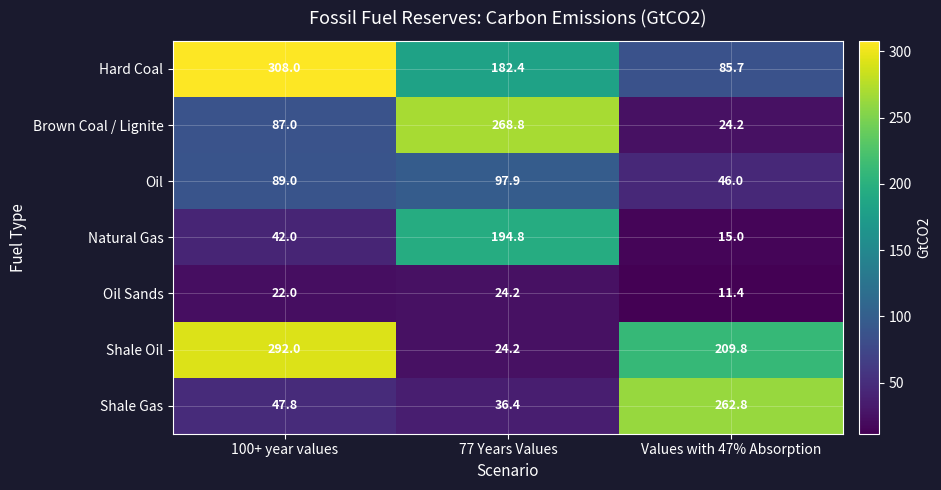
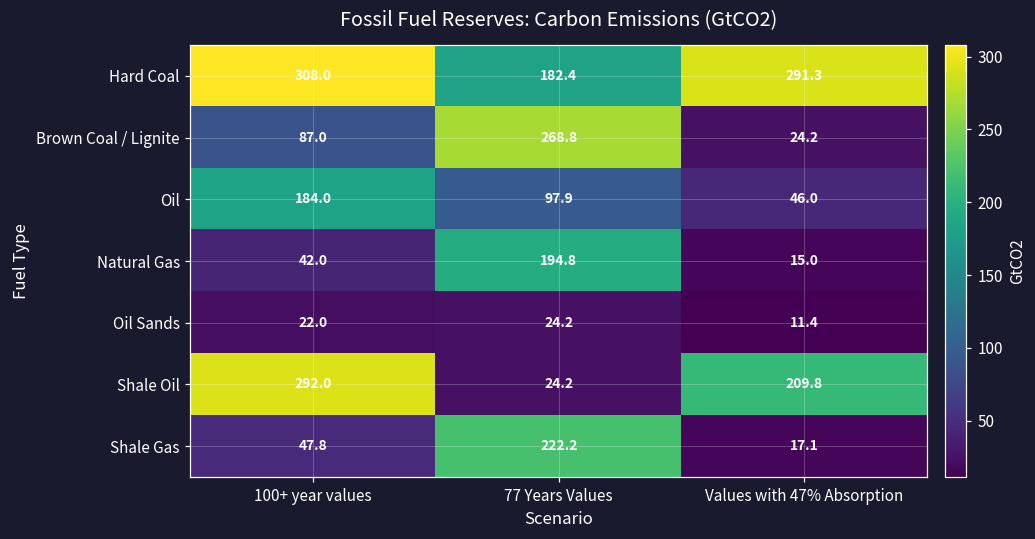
  {
    "Hard Coal": {
      "100+ year values": 308.0,
      "77 Years Values": 182.4,
-     "Values with 47% Absorption": 85.7
+     "Values with 47% Absorption": 291.3
    },
    "Brown Coal / Lignite": {
      "100+ year values": 87.0,
      "77 Years Values": 268.8,
      "Values with 47% Absorption": 24.2
    },
    "Oil": {
-     "100+ year values": 89.0,
+     "100+ year values": 184.0,
      "77 Years Values": 97.9,
      "Values with 47% Absorption": 46.0
    },
    "Natural Gas": {
      "100+ year values": 42.0,
      "77 Years Values": 194.8,
      "Values with 47% Absorption": 15.0
    },
    "Oil Sands": {
      "100+ year values": 22.0,
      "77 Years Values": 24.2,
      "Values with 47% Absorption": 11.4
    },
    "Shale Oil": {
      "100+ year values": 292.0,
      "77 Years Values": 24.2,
      "Values with 47% Absorption": 209.8
    },
    "Shale Gas": {
      "100+ year values": 47.8,
-     "77 Years Values": 36.4,
-     "Values with 47% Absorption": 262.8
+     "77 Years Values": 222.2,
+     "Values with 47% Absorption": 17.1
    }
  }
